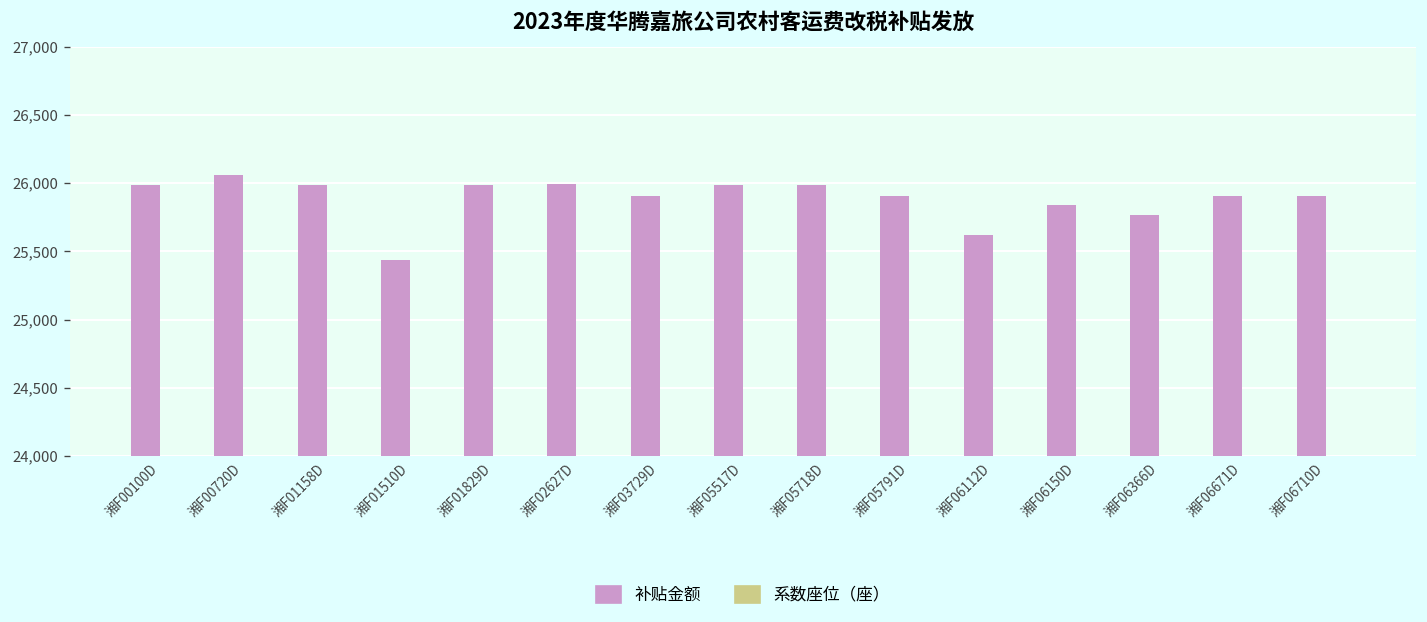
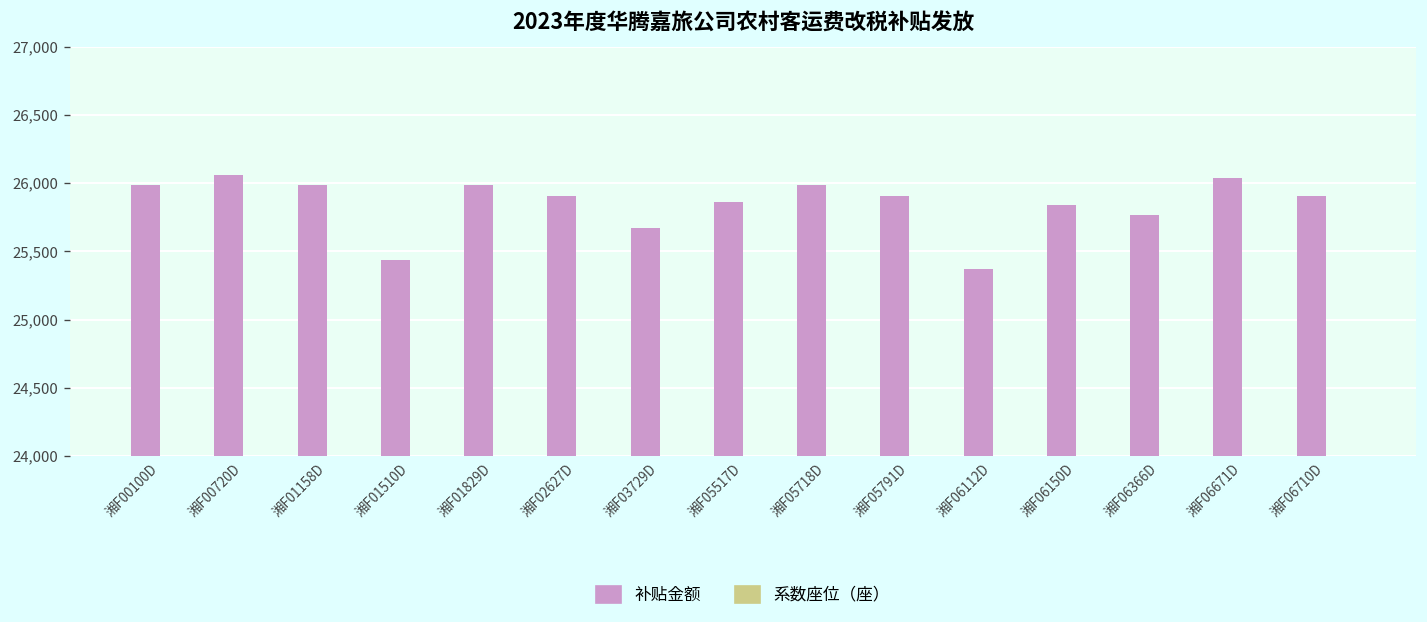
  {
    "补贴金额": {
      "湘F00100D": "25,990",
      "湘F00720D": "26,060",
      "湘F01158D": "25,990",
      "湘F01510D": "25,430",
      "湘F01829D": "25,990",
-     "湘F02627D": "26,000",
-     "湘F03729D": "25,910",
-     "湘F05517D": "25,990",
+     "湘F02627D": "25,910",
+     "湘F03729D": "25,670",
+     "湘F05517D": "25,860",
      "湘F05718D": "25,990",
      "湘F05791D": "25,910",
-     "湘F06112D": "25,620",
+     "湘F06112D": "25,370",
      "湘F06150D": "25,840",
      "湘F06366D": "25,770",
-     "湘F06671D": "25,910",
+     "湘F06671D": "26,040",
      "湘F06710D": "25,910"
    }
  }
